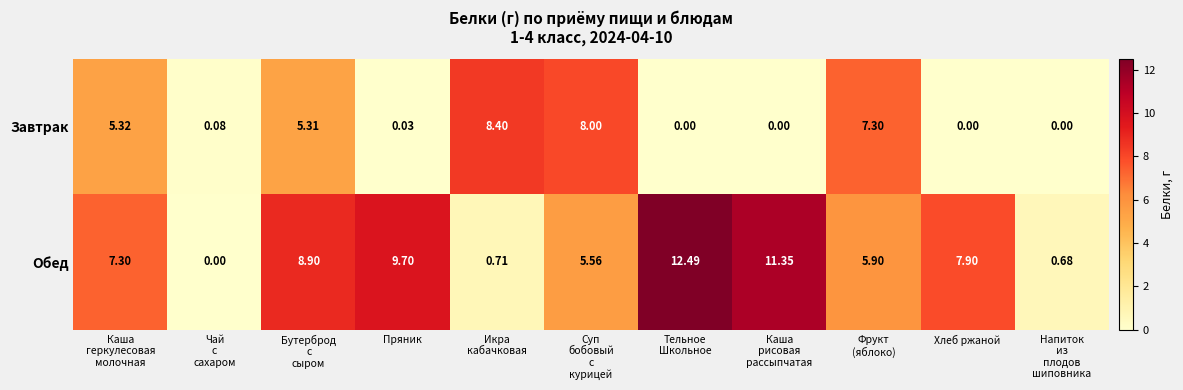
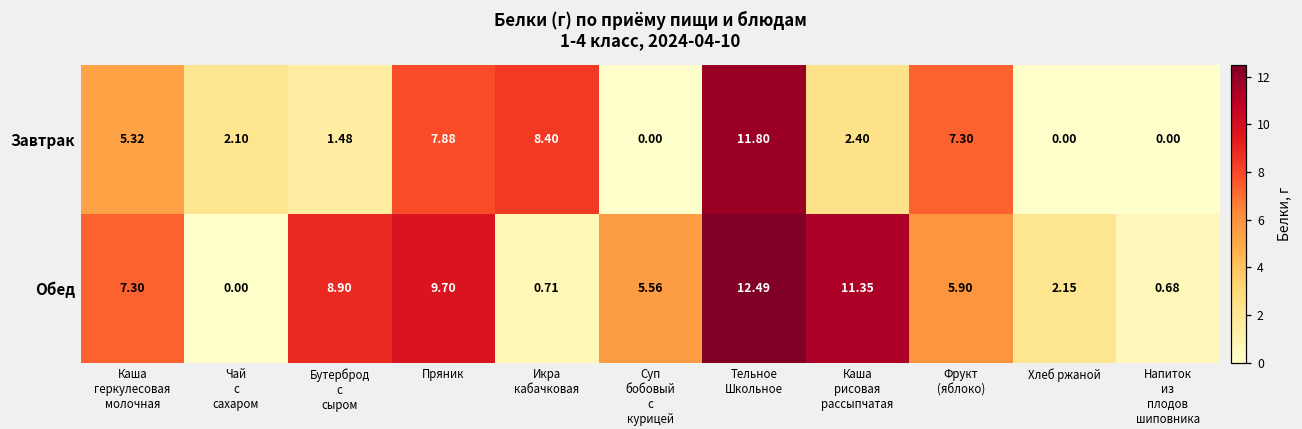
  {
    "Завтрак": {
      "Каша геркулесовая молочная": 5.32,
-     "Чай с сахаром": 0.08,
-     "Бутерброд с сыром": 5.31,
-     "Пряник": 0.03,
+     "Чай с сахаром": 2.10,
+     "Бутерброд с сыром": 1.48,
+     "Пряник": 7.88,
      "Икра кабачковая": 8.40,
-     "Суп бобовый с курицей": 8.00,
-     "Тельное Школьное": 0.00,
-     "Каша рисовая рассыпчатая": 0.00,
+     "Суп бобовый с курицей": 0.00,
+     "Тельное Школьное": 11.80,
+     "Каша рисовая рассыпчатая": 2.40,
      "Фрукт (яблоко)": 7.30,
      "Хлеб ржаной": 0.00,
      "Напиток из плодов шиповника": 0.00
    },
    "Обед": {
      "Каша геркулесовая молочная": 7.30,
      "Чай с сахаром": 0.00,
      "Бутерброд с сыром": 8.90,
      "Пряник": 9.70,
      "Икра кабачковая": 0.71,
      "Суп бобовый с курицей": 5.56,
      "Тельное Школьное": 12.49,
      "Каша рисовая рассыпчатая": 11.35,
      "Фрукт (яблоко)": 5.90,
-     "Хлеб ржаной": 7.90,
+     "Хлеб ржаной": 2.15,
      "Напиток из плодов шиповника": 0.68
    }
  }
